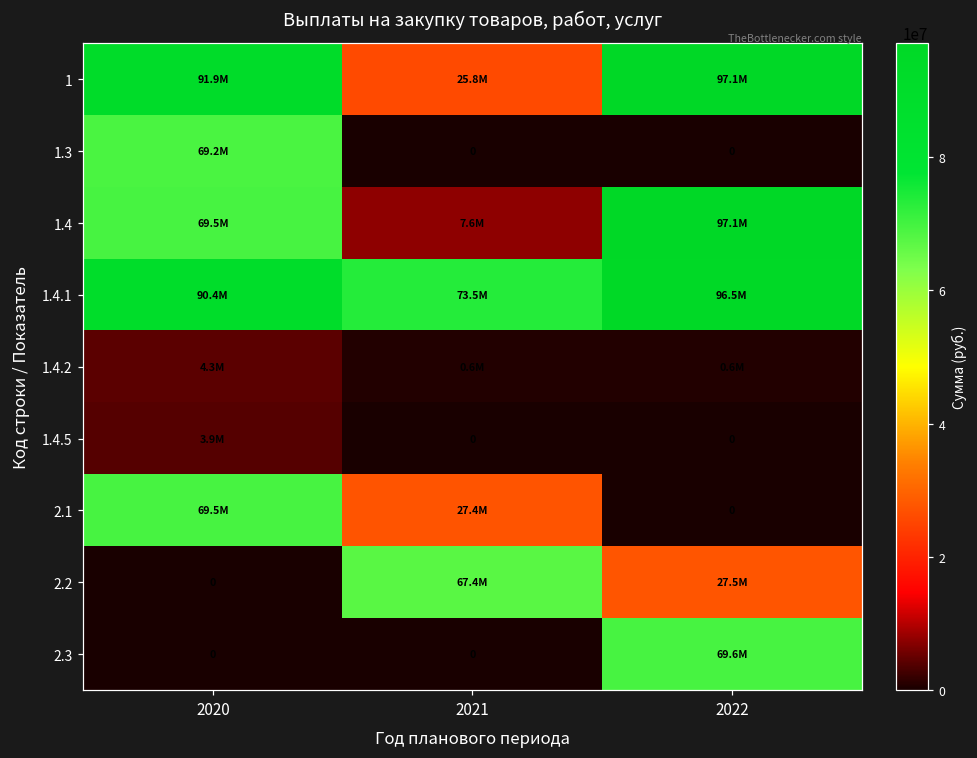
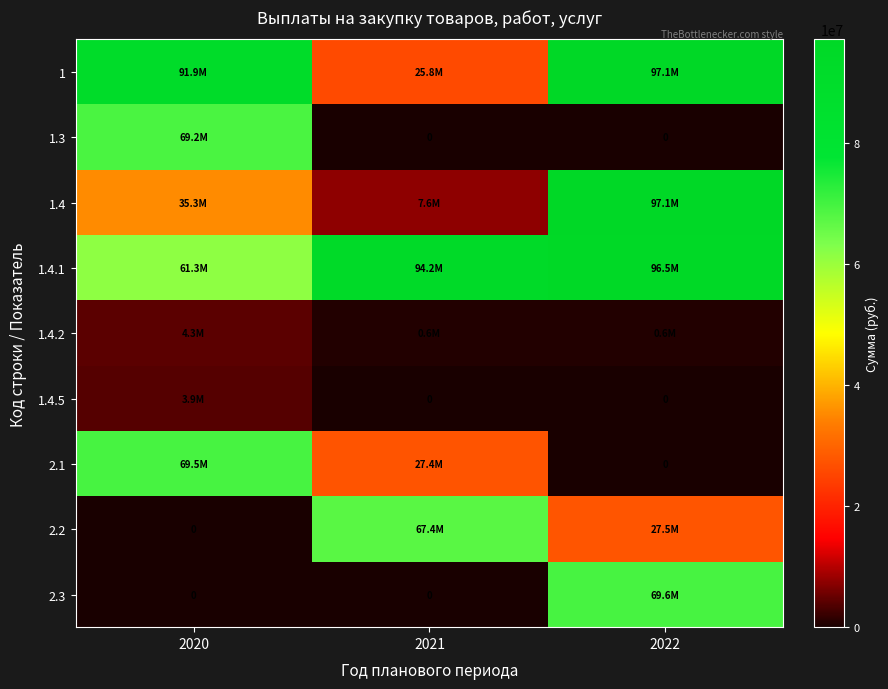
  {
    "1": {
      "2020": "91.9M",
      "2021": "25.8M",
      "2022": "97.1M"
    },
    "1.3": {
      "2020": "69.2M"
    },
    "1.4": {
-     "2020": "69.5M",
+     "2020": "35.3M",
      "2021": "7.6M",
      "2022": "97.1M"
    },
    "1.4.1": {
-     "2020": "90.4M",
-     "2021": "73.5M",
+     "2020": "61.3M",
+     "2021": "94.2M",
      "2022": "96.5M"
    },
    "1.4.2": {
      "2020": "4.3M"
    },
    "1.4.5": {
      "2020": "3.9M"
    },
    "2.1": {
      "2020": "69.5M",
      "2021": "27.4M"
    },
    "2.2": {
      "2021": "67.4M",
      "2022": "27.5M"
    },
    "2.3": {
      "2022": "69.6M"
    }
  }
